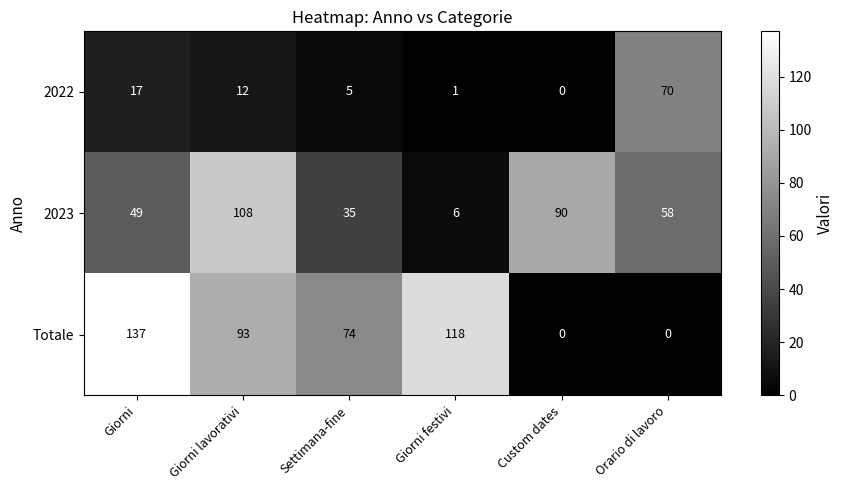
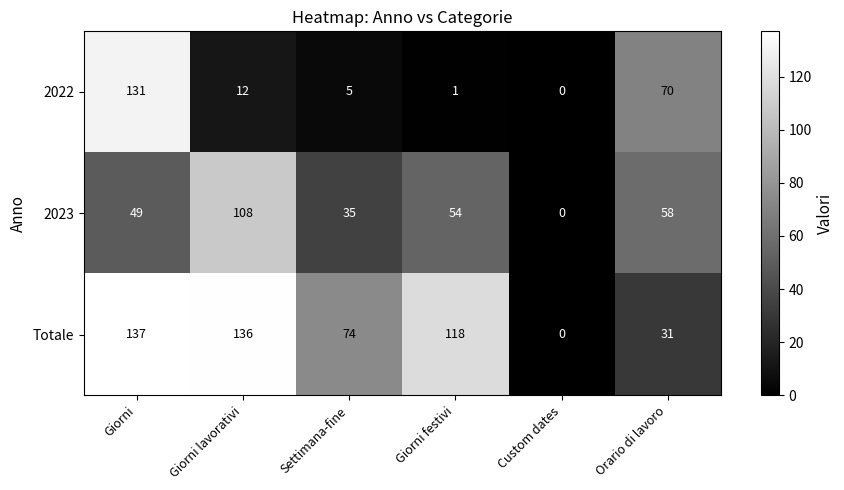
  {
    "2022": {
-     "Giorni": 17,
+     "Giorni": 131,
      "Giorni lavorativi": 12,
      "Settimana-fine": 5,
      "Giorni festivi": 1,
      "Custom dates": 0,
      "Orario di lavoro": 70
    },
    "2023": {
      "Giorni": 49,
      "Giorni lavorativi": 108,
      "Settimana-fine": 35,
-     "Giorni festivi": 6,
-     "Custom dates": 90,
+     "Giorni festivi": 54,
+     "Custom dates": 0,
      "Orario di lavoro": 58
    },
    "Totale": {
      "Giorni": 137,
-     "Giorni lavorativi": 93,
+     "Giorni lavorativi": 136,
      "Settimana-fine": 74,
      "Giorni festivi": 118,
      "Custom dates": 0,
-     "Orario di lavoro": 0
+     "Orario di lavoro": 31
    }
  }
